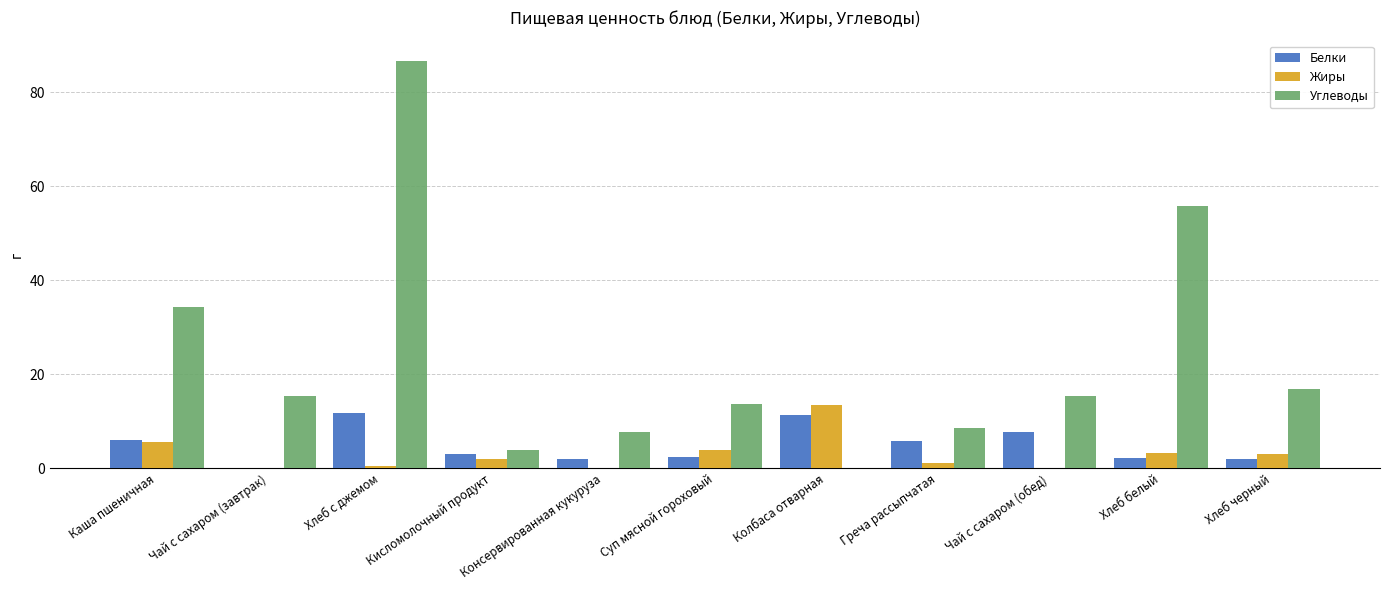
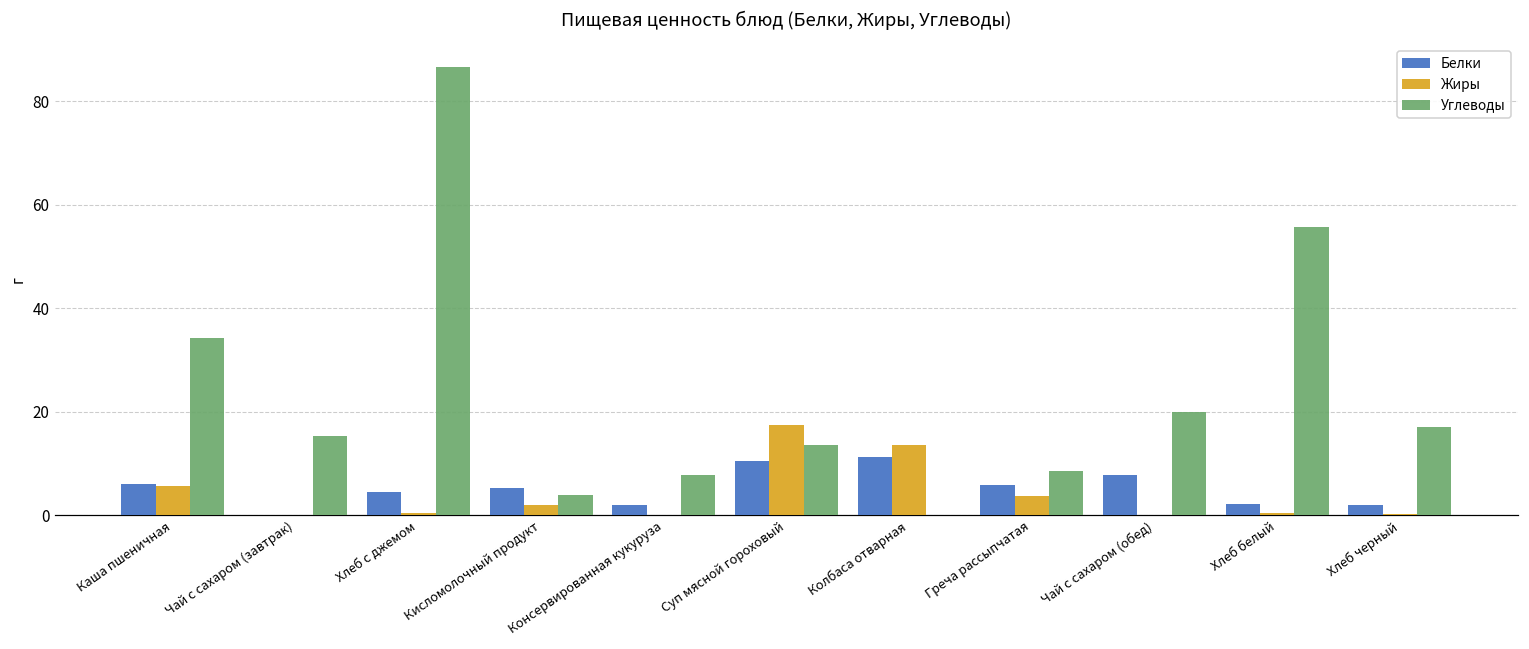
  {
    "Белки": {
      "Каша пшеничная": 6,
-     "Хлеб с джемом": 12,
-     "Кисломолочный продукт": 3,
+     "Хлеб с джемом": 4,
+     "Кисломолочный продукт": 5,
      "Консервированная кукуруза": 2,
-     "Суп мясной гороховый": 2,
+     "Суп мясной гороховый": 10,
      "Колбаса отварная": 11,
      "Греча рассыпчатая": 6,
      "Чай с сахаром (обед)": 8,
      "Хлеб белый": 2,
      "Хлеб черный": 2
    },
    "Жиры": {
      "Каша пшеничная": 6,
      "Кисломолочный продукт": 2,
      "Консервированная кукуруза": 0,
-     "Суп мясной гороховый": 4,
+     "Суп мясной гороховый": 17,
      "Колбаса отварная": 14,
-     "Греча рассыпчатая": 1,
-     "Хлеб белый": 3,
-     "Хлеб черный": 3
+     "Греча рассыпчатая": 4,
+     "Хлеб белый": 1,
+     "Хлеб черный": 0
    },
    "Углеводы": {
      "Каша пшеничная": 34,
      "Чай с сахаром (завтрак)": 15,
      "Хлеб с джемом": 87,
      "Кисломолочный продукт": 4,
      "Консервированная кукуруза": 8,
      "Суп мясной гороховый": 14,
      "Колбаса отварная": 0,
      "Греча рассыпчатая": 9,
-     "Чай с сахаром (обед)": 15,
+     "Чай с сахаром (обед)": 20,
      "Хлеб белый": 56,
      "Хлеб черный": 17
    }
  }
